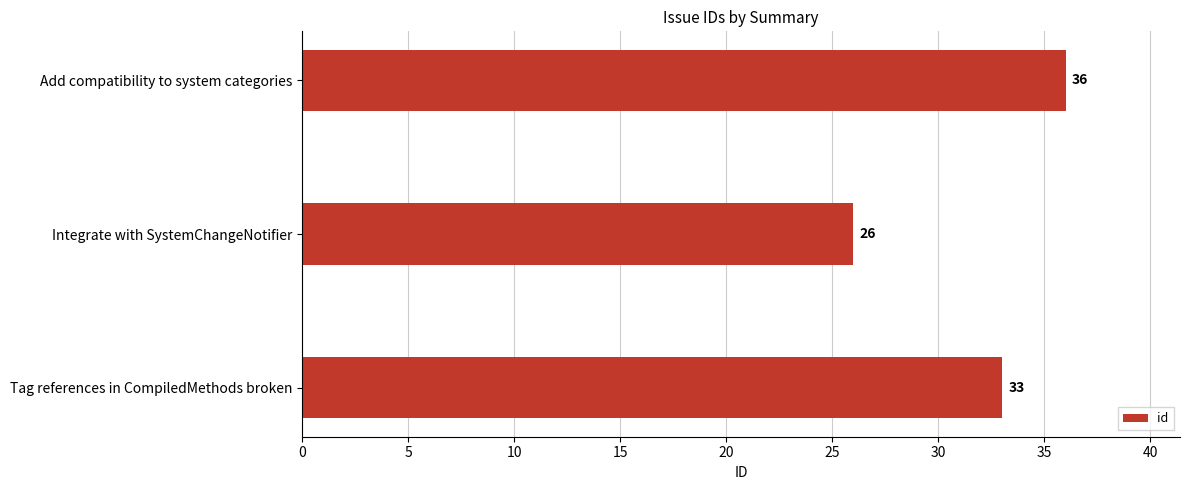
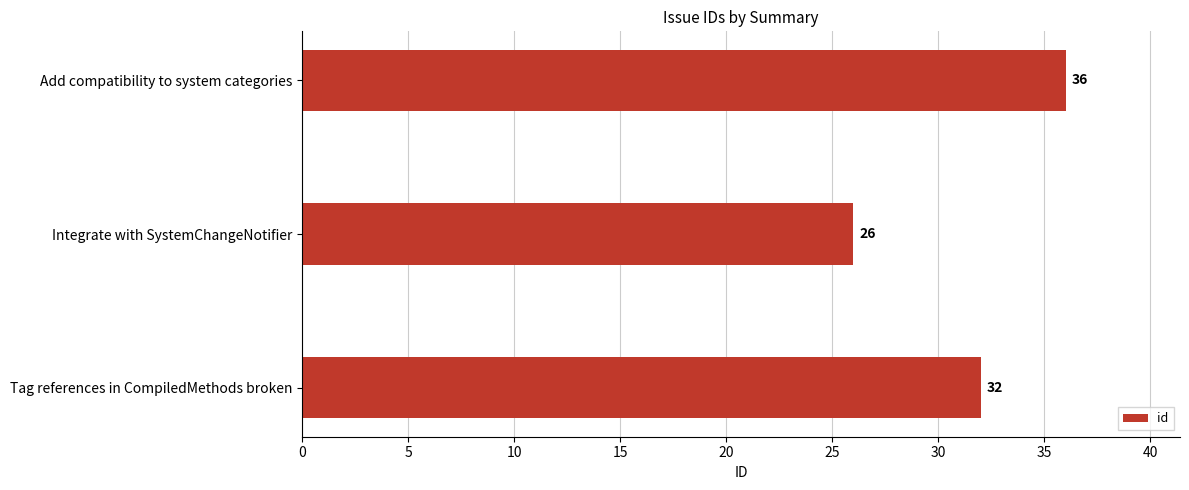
  {
    "Add compatibility to system categories": 36,
    "Integrate with SystemChangeNotifier": 26,
-   "Tag references in CompiledMethods broken": 33
+   "Tag references in CompiledMethods broken": 32
  }
